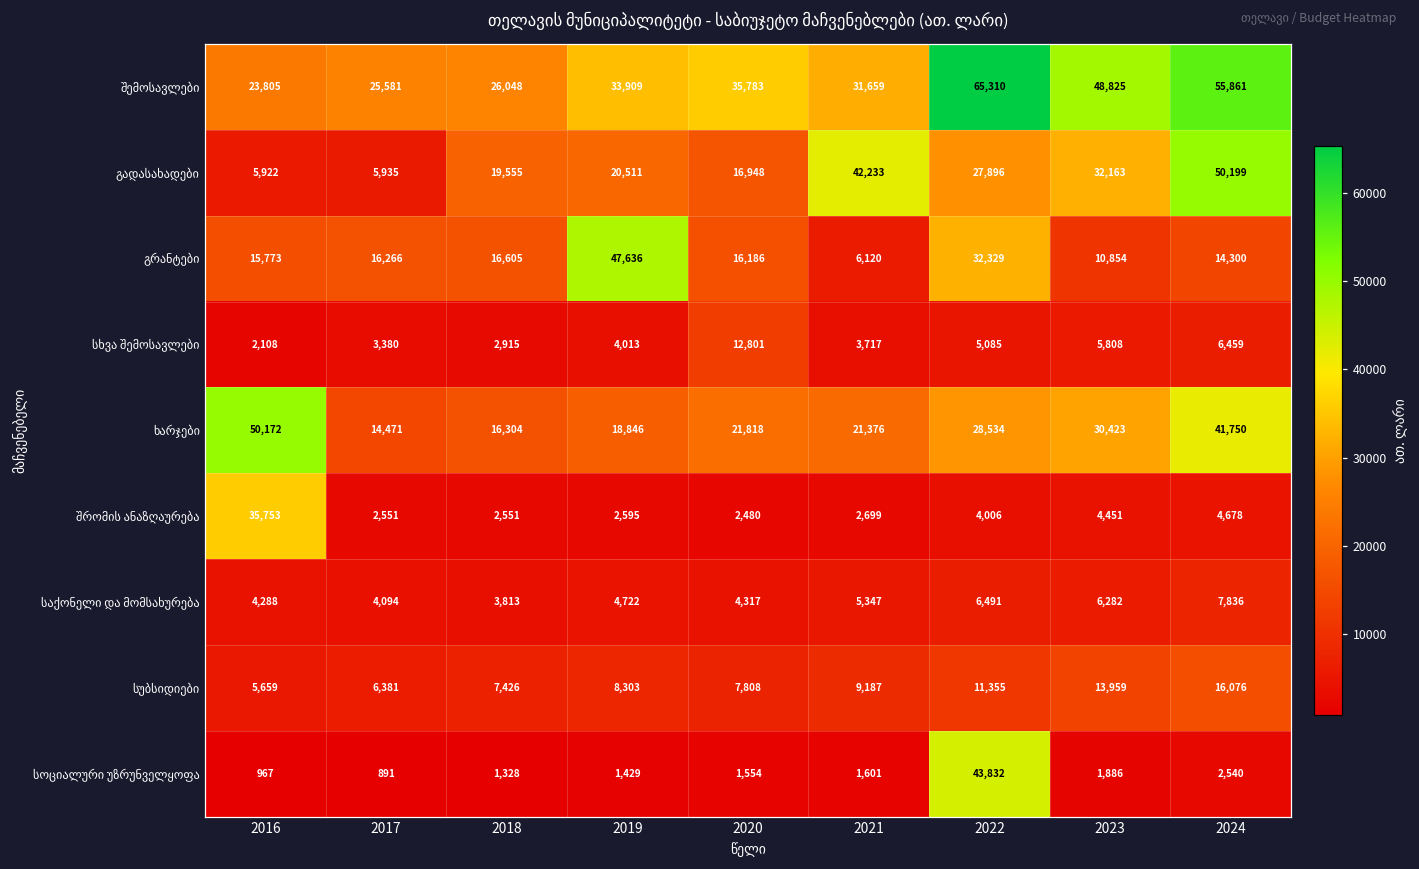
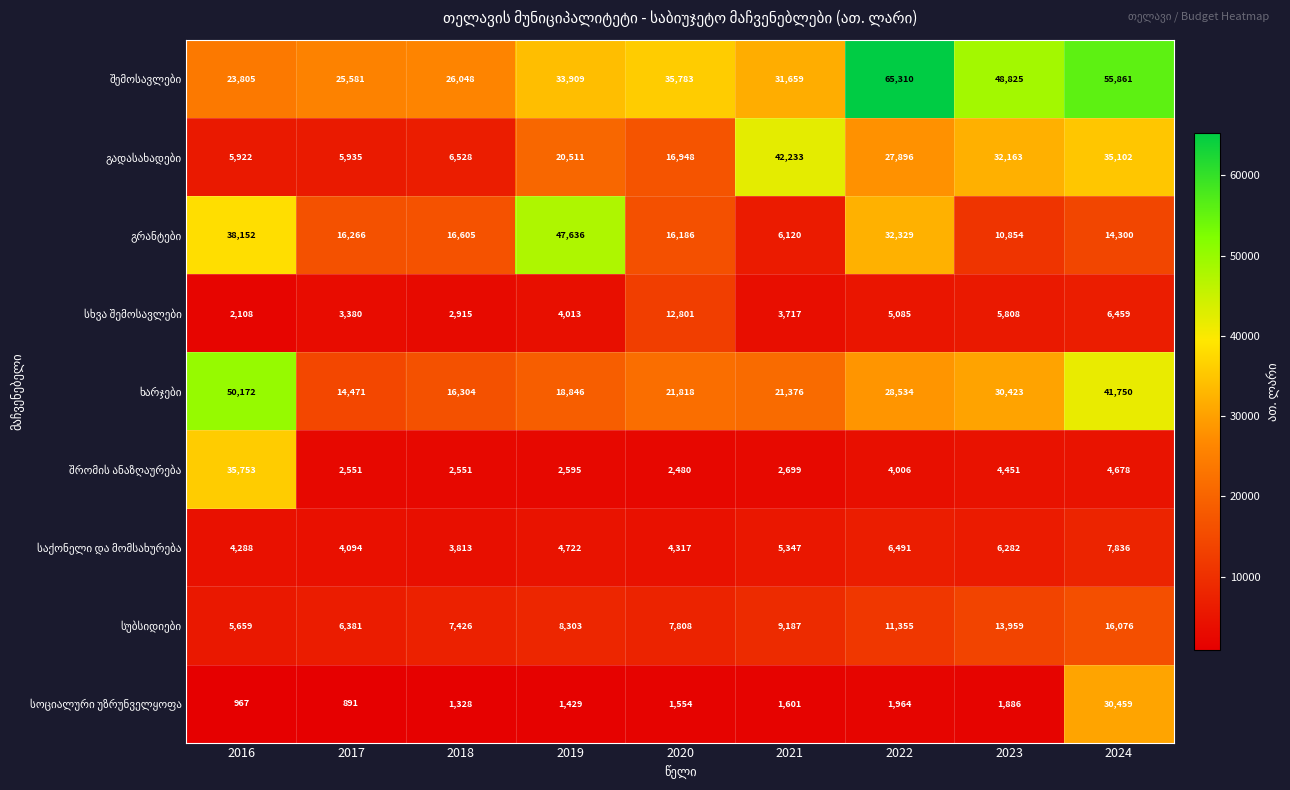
  {
    "შემოსავლები": {
      "2016": "23,805",
      "2017": "25,581",
      "2018": "26,048",
      "2019": "33,909",
      "2020": "35,783",
      "2021": "31,659",
      "2022": "65,310",
      "2023": "48,825",
      "2024": "55,861"
    },
    "გადასახადები": {
      "2016": "5,922",
      "2017": "5,935",
-     "2018": "19,555",
+     "2018": "6,528",
      "2019": "20,511",
      "2020": "16,948",
      "2021": "42,233",
      "2022": "27,896",
      "2023": "32,163",
-     "2024": "50,199"
+     "2024": "35,102"
    },
    "გრანტები": {
-     "2016": "15,773",
+     "2016": "38,152",
      "2017": "16,266",
      "2018": "16,605",
      "2019": "47,636",
      "2020": "16,186",
      "2021": "6,120",
      "2022": "32,329",
      "2023": "10,854",
      "2024": "14,300"
    },
    "სხვა შემოსავლები": {
      "2016": "2,108",
      "2017": "3,380",
      "2018": "2,915",
      "2019": "4,013",
      "2020": "12,801",
      "2021": "3,717",
      "2022": "5,085",
      "2023": "5,808",
      "2024": "6,459"
    },
    "ხარჯები": {
      "2016": "50,172",
      "2017": "14,471",
      "2018": "16,304",
      "2019": "18,846",
      "2020": "21,818",
      "2021": "21,376",
      "2022": "28,534",
      "2023": "30,423",
      "2024": "41,750"
    },
    "შრომის ანაზღაურება": {
      "2016": "35,753",
      "2017": "2,551",
      "2018": "2,551",
      "2019": "2,595",
      "2020": "2,480",
      "2021": "2,699",
      "2022": "4,006",
      "2023": "4,451",
      "2024": "4,678"
    },
    "საქონელი და მომსახურება": {
      "2016": "4,288",
      "2017": "4,094",
      "2018": "3,813",
      "2019": "4,722",
      "2020": "4,317",
      "2021": "5,347",
      "2022": "6,491",
      "2023": "6,282",
      "2024": "7,836"
    },
    "სუბსიდიები": {
      "2016": "5,659",
      "2017": "6,381",
      "2018": "7,426",
      "2019": "8,303",
      "2020": "7,808",
      "2021": "9,187",
      "2022": "11,355",
      "2023": "13,959",
      "2024": "16,076"
    },
    "სოციალური უზრუნველყოფა": {
      "2016": "967",
      "2017": "891",
      "2018": "1,328",
      "2019": "1,429",
      "2020": "1,554",
      "2021": "1,601",
-     "2022": "43,832",
+     "2022": "1,964",
      "2023": "1,886",
-     "2024": "2,540"
+     "2024": "30,459"
    }
  }
